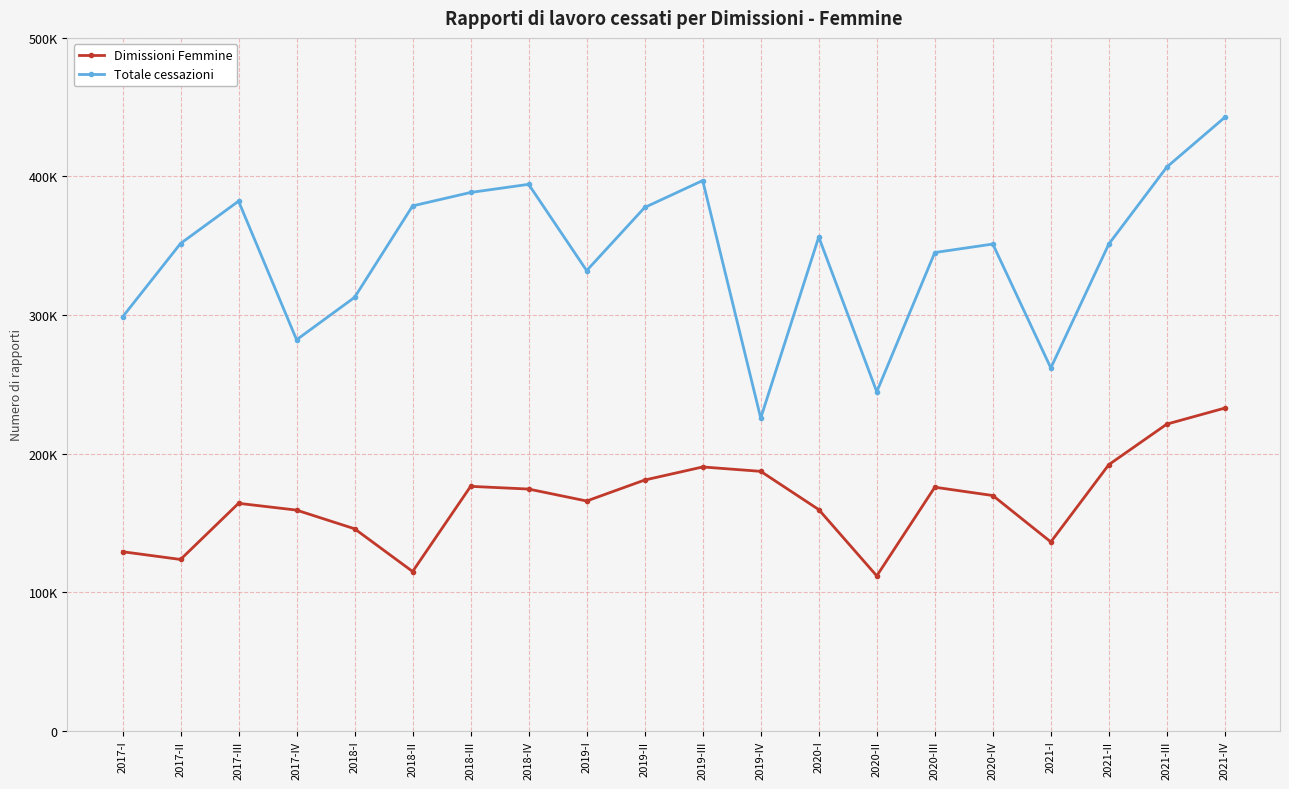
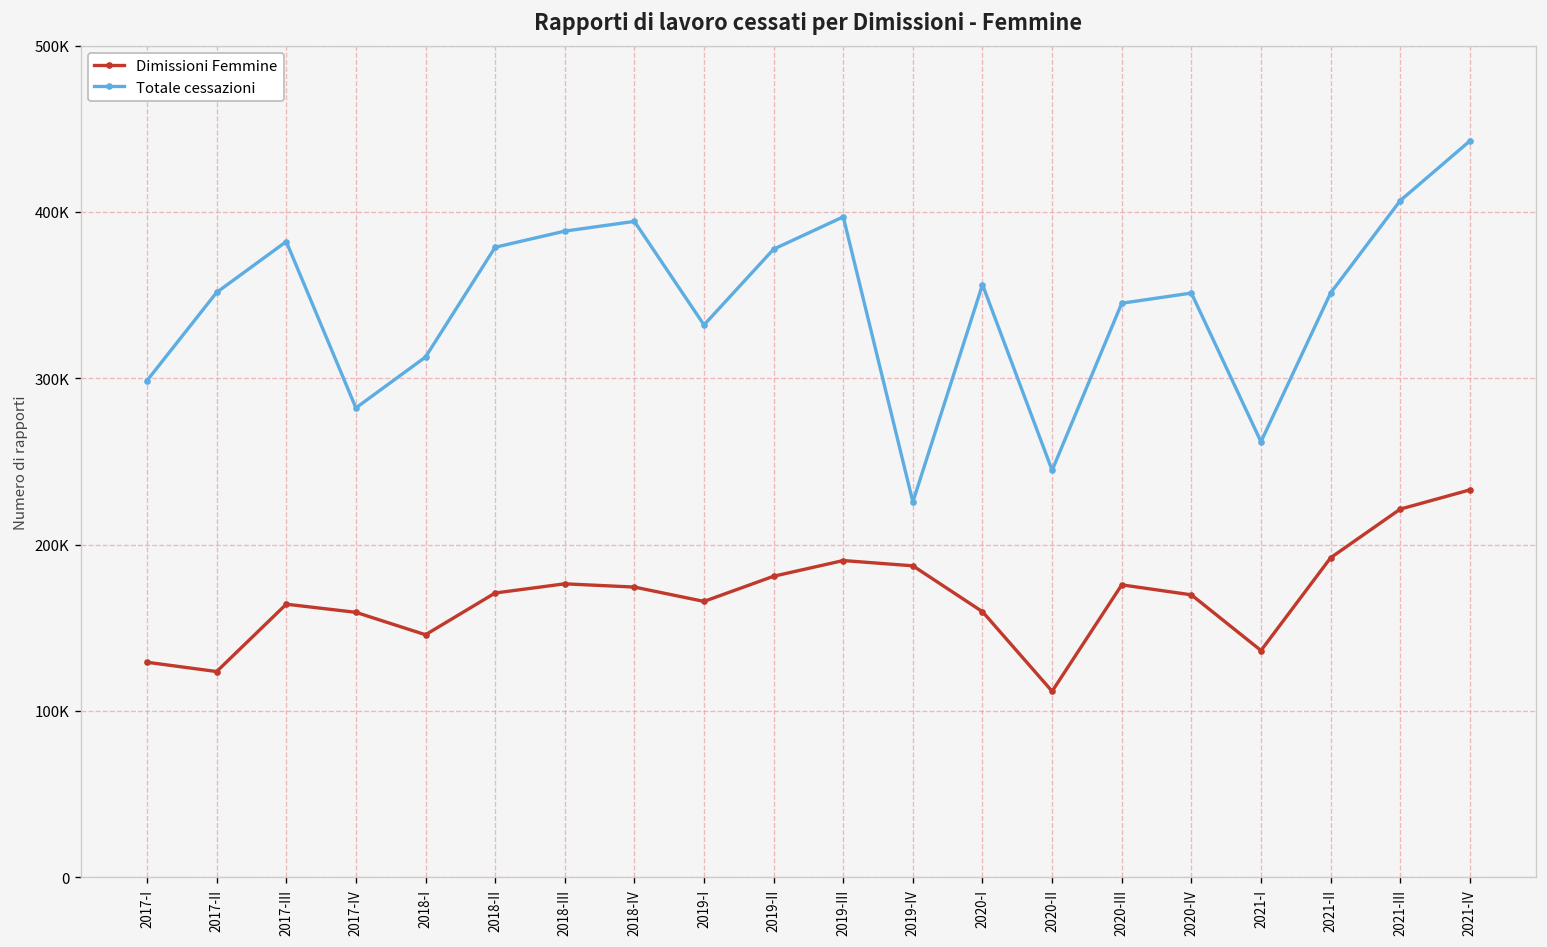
  {
    "Dimissioni Femmine": {
      "2017-I": 129000,
      "2017-II": 124000,
      "2017-III": 164000,
      "2017-IV": 159000,
      "2018-I": 146000,
-     "2018-II": 115000,
+     "2018-II": 171000,
      "2018-III": 176000,
      "2018-IV": 174000,
      "2019-I": 166000,
      "2019-II": 181000,
      "2019-III": 190000,
      "2019-IV": 187000,
      "2020-I": 160000,
      "2020-II": 112000,
      "2020-III": 176000,
      "2020-IV": 170000,
      "2021-I": 136000,
      "2021-II": 192000,
      "2021-III": 221000,
      "2021-IV": 233000
    },
    "Totale cessazioni": {
      "2017-I": 299000,
      "2017-II": 352000,
      "2017-III": 382000,
      "2017-IV": 282000,
      "2018-I": 313000,
      "2018-II": 379000,
      "2018-III": 388000,
      "2018-IV": 394000,
      "2019-I": 332000,
      "2019-II": 378000,
      "2019-III": 397000,
      "2019-IV": 226000,
      "2020-I": 356000,
      "2020-II": 245000,
      "2020-III": 345000,
      "2020-IV": 351000,
      "2021-I": 262000,
      "2021-II": 351000,
      "2021-III": 407000,
      "2021-IV": 443000
    }
  }
